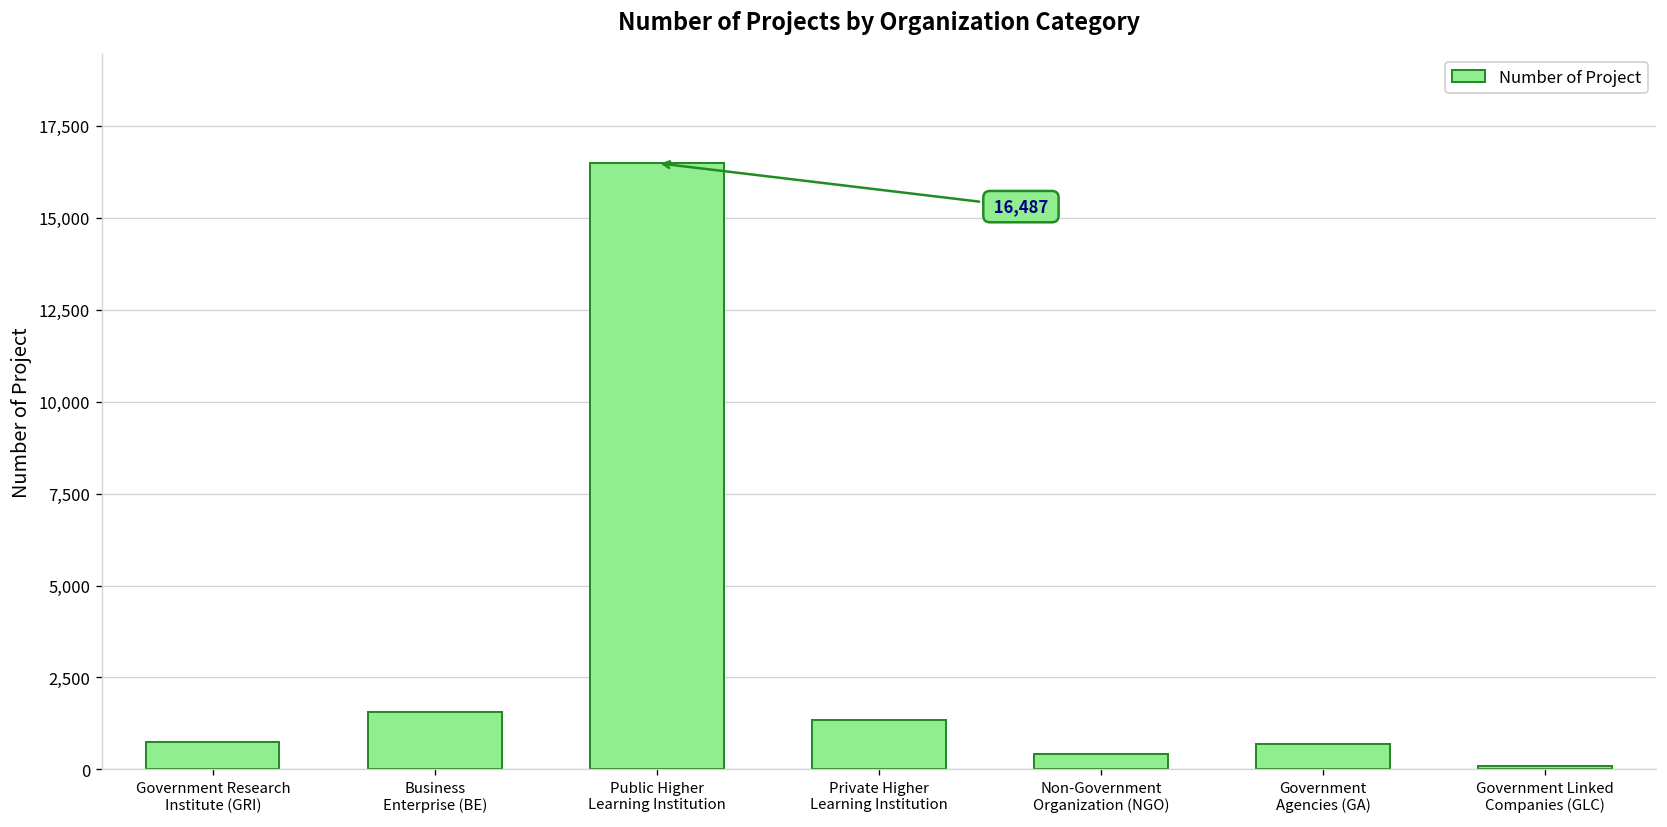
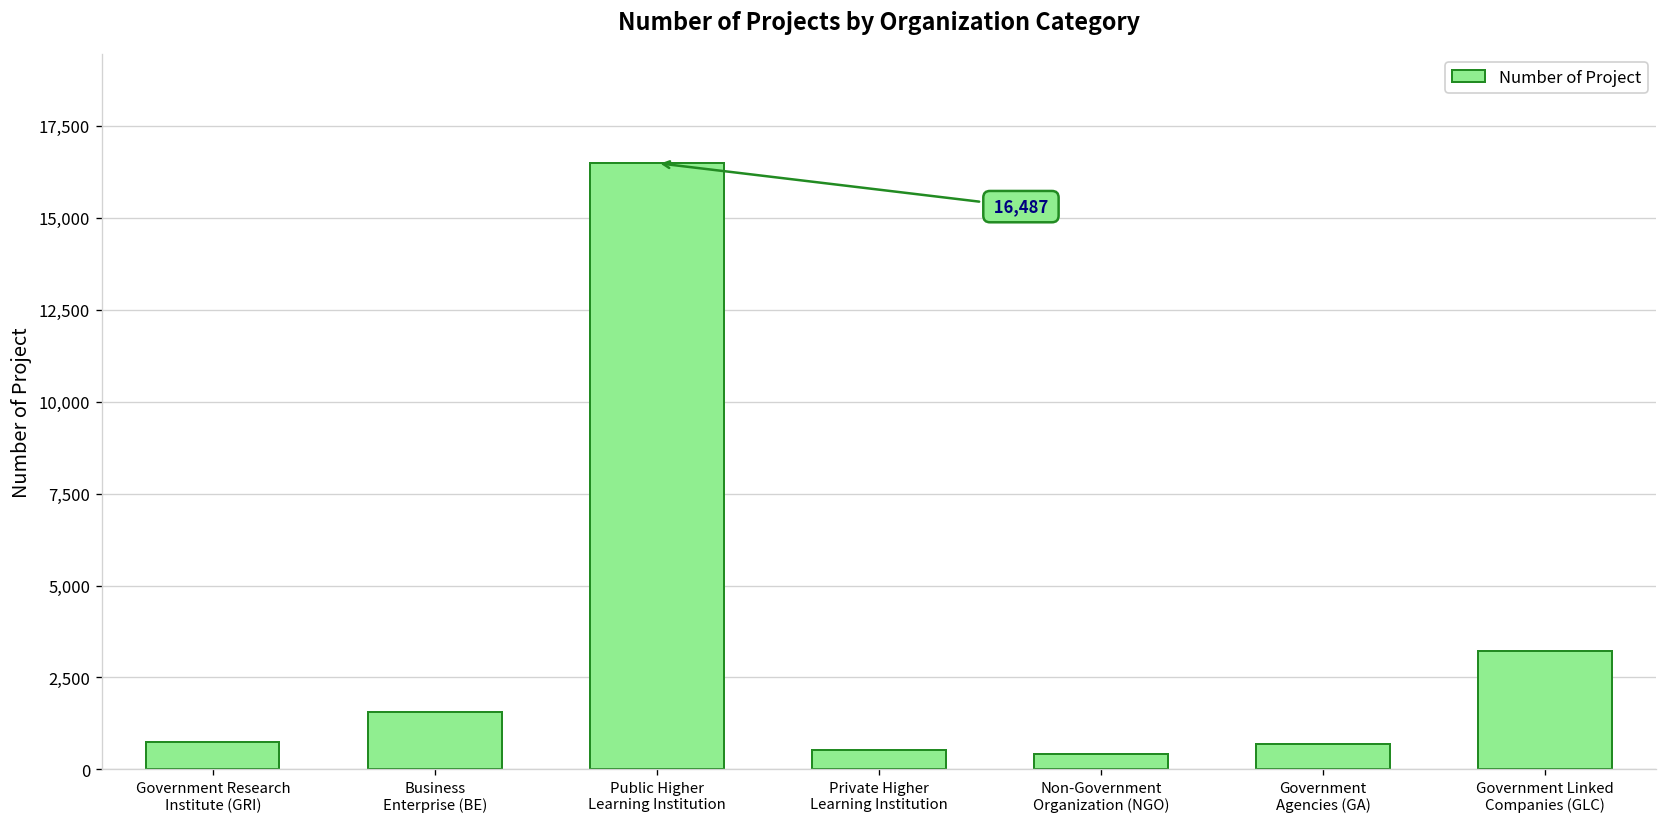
  {
    "Government Research Institute (GRI)": "800",
    "Business Enterprise (BE)": "1,600",
-   "Private Higher Learning Institution": "1,300",
+   "Private Higher Learning Institution": "500",
    "Non-Government Organization (NGO)": "400",
    "Government Agencies (GA)": "700",
-   "Government Linked Companies (GLC)": "100"
+   "Government Linked Companies (GLC)": "3,200"
  }
